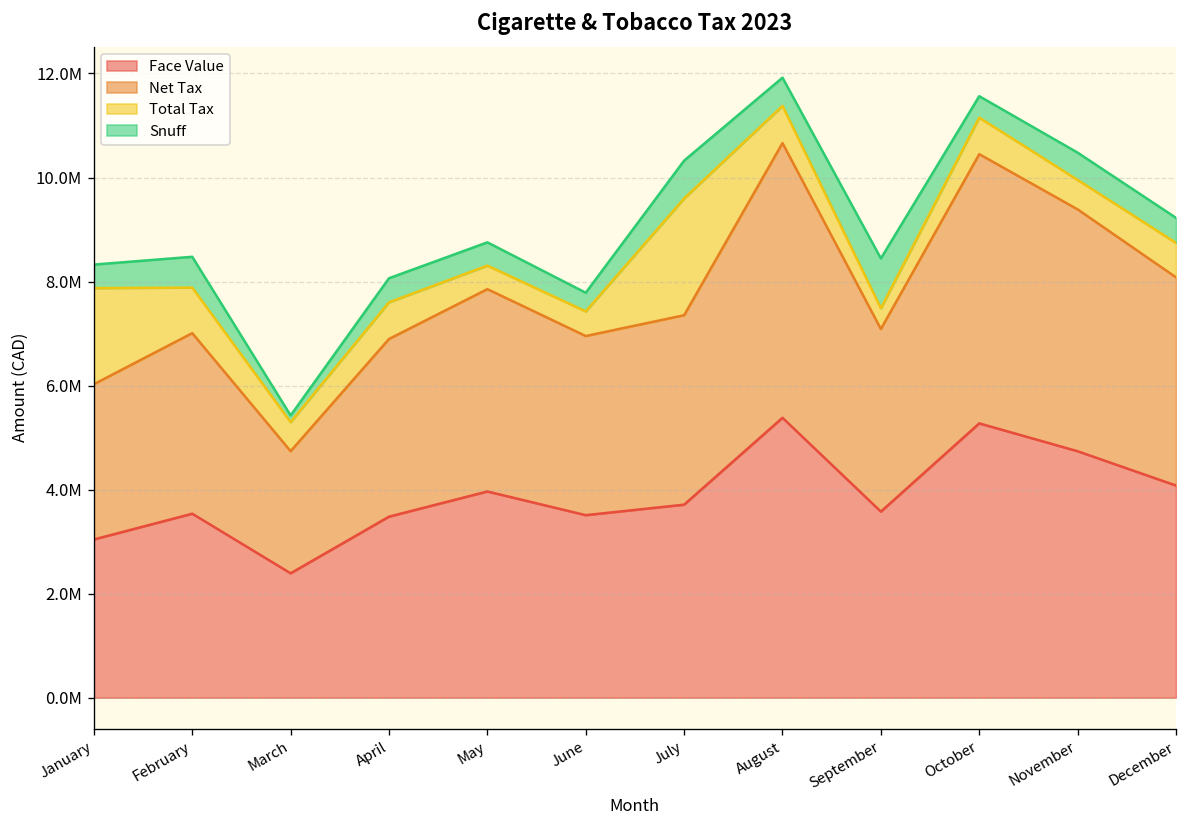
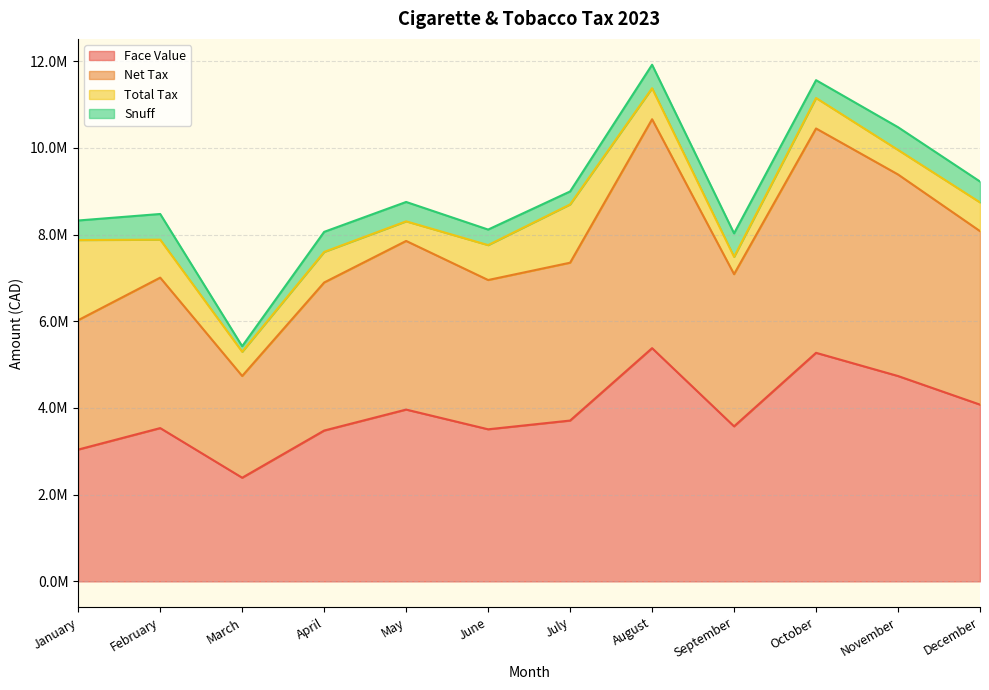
  {
    "Total Tax": {
      "January": 1800000,
      "February": 900000,
      "March": 600000,
      "April": 700000,
      "May": 500000,
-     "June": 500000,
-     "July": 2200000,
+     "June": 800000,
+     "July": 1300000,
      "August": 700000,
      "September": 400000,
      "October": 700000,
      "November": 600000,
      "December": 700000
    },
    "Snuff": {
      "January": 500000,
      "February": 600000,
      "March": 100000,
      "April": 500000,
      "May": 400000,
      "June": 400000,
-     "July": 700000,
+     "July": 300000,
      "August": 500000,
-     "September": 1000000,
+     "September": 500000,
      "October": 400000,
      "November": 500000,
      "December": 500000
    }
  }
